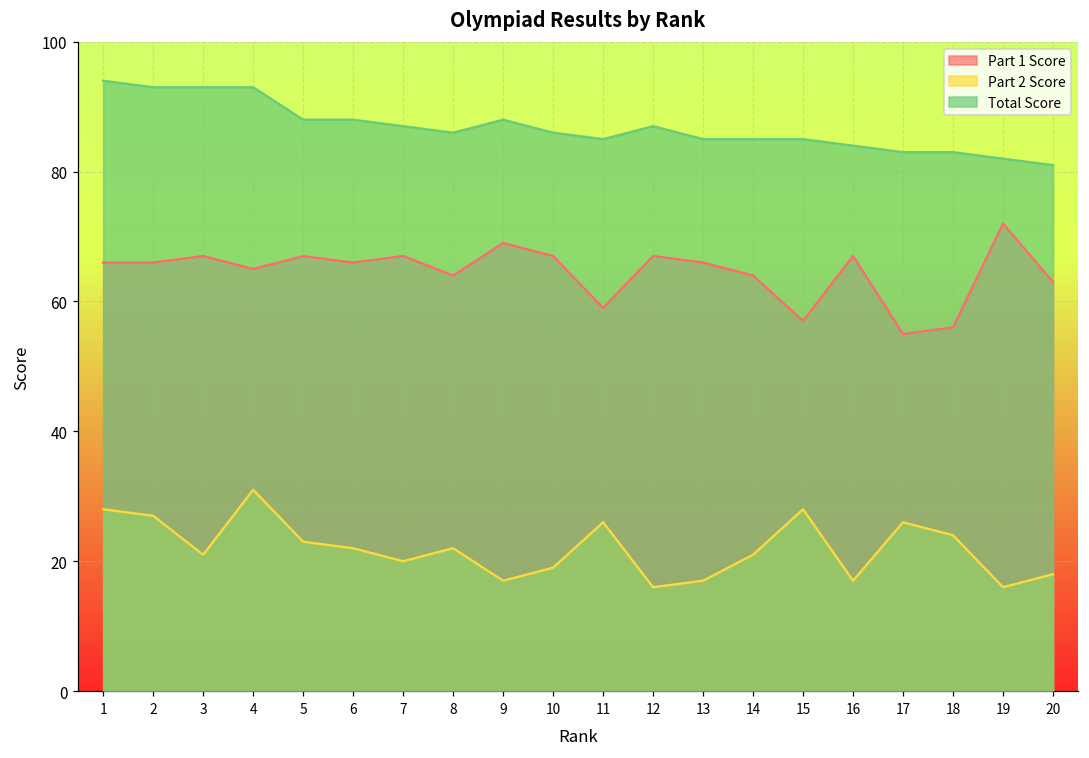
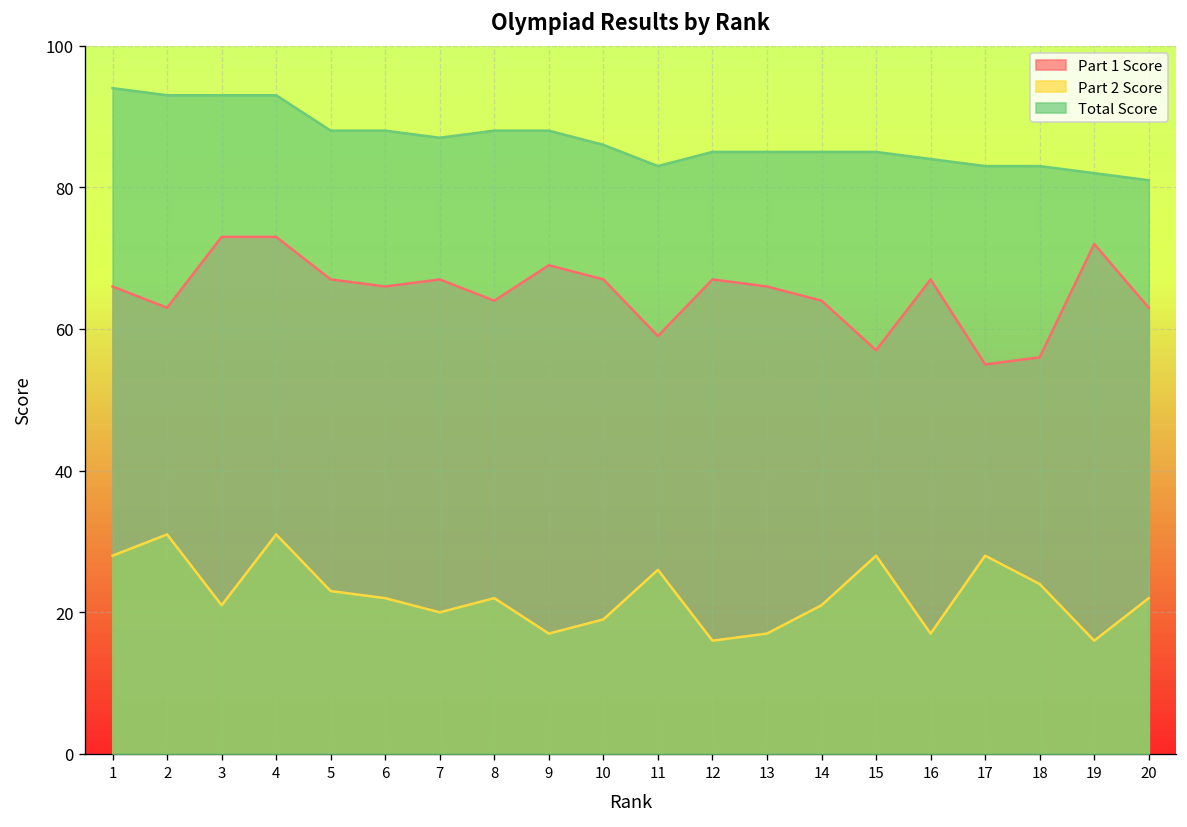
  {
    "Part 1 Score": {
      "1": 66,
-     "2": 66,
-     "3": 67,
-     "4": 65,
+     "2": 63,
+     "3": 73,
+     "4": 73,
      "5": 67,
      "6": 66,
      "7": 67,
      "8": 64,
      "9": 69,
      "10": 67,
      "11": 59,
      "12": 67,
      "13": 66,
      "14": 64,
      "15": 57,
      "16": 67,
      "17": 55,
      "18": 56,
      "19": 72,
      "20": 63
    },
    "Part 2 Score": {
      "1": 28,
-     "2": 27,
+     "2": 31,
      "3": 21,
      "4": 31,
      "5": 23,
      "6": 22,
      "7": 20,
      "8": 22,
      "9": 17,
      "10": 19,
      "11": 26,
      "12": 16,
      "13": 17,
      "14": 21,
      "15": 28,
      "16": 17,
-     "17": 26,
+     "17": 28,
      "18": 24,
      "19": 16,
-     "20": 18
+     "20": 22
    },
    "Total Score": {
      "1": 94,
      "2": 93,
      "3": 93,
      "4": 93,
      "5": 88,
      "6": 88,
      "7": 87,
-     "8": 86,
+     "8": 88,
      "9": 88,
      "10": 86,
-     "11": 85,
-     "12": 87,
+     "11": 83,
+     "12": 85,
      "13": 85,
      "14": 85,
      "15": 85,
      "16": 84,
      "17": 83,
      "18": 83,
      "19": 82,
      "20": 81
    }
  }
